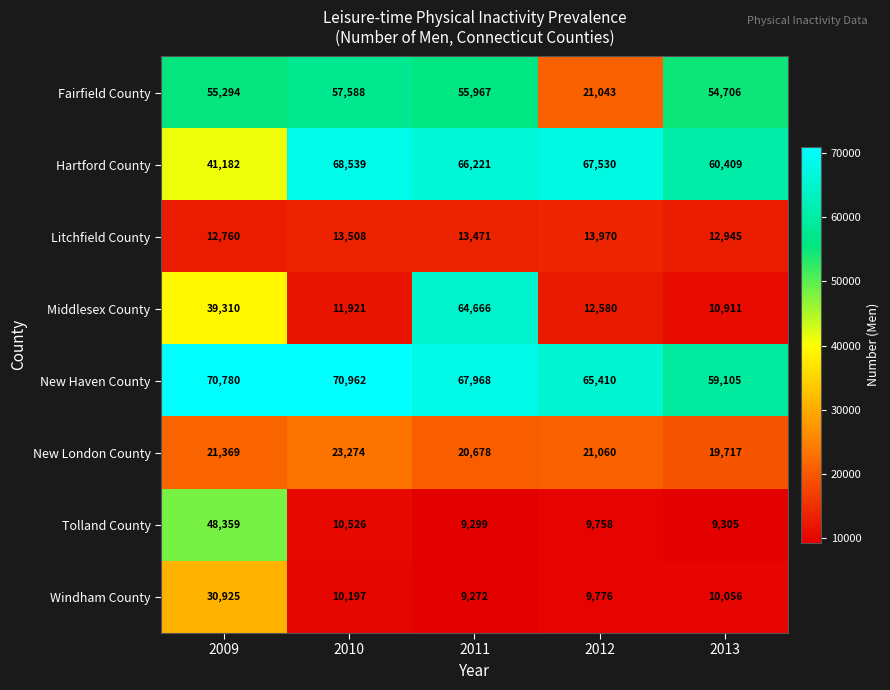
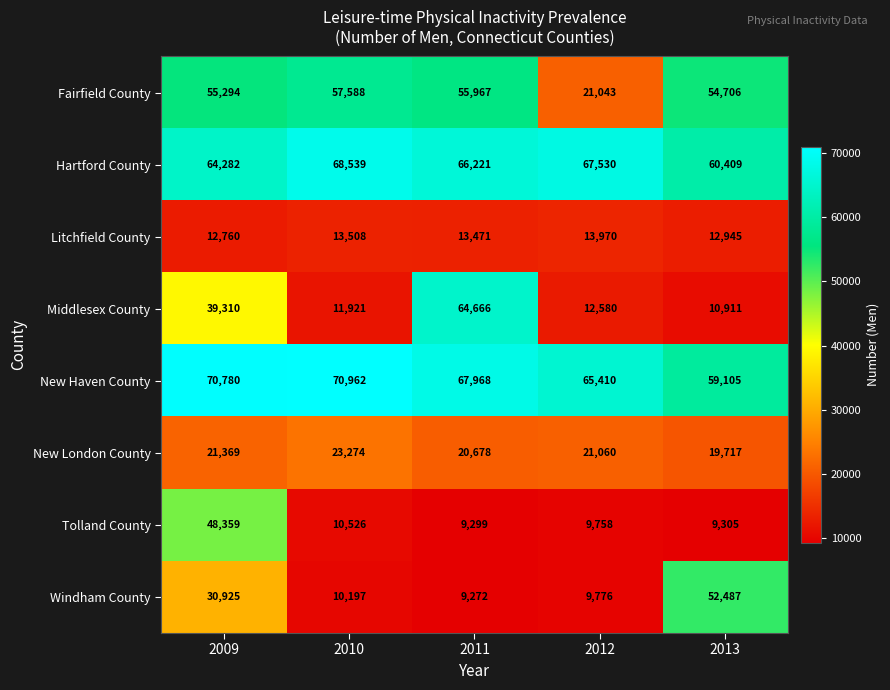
  {
    "Fairfield County": {
      "2009": "55,294",
      "2010": "57,588",
      "2011": "55,967",
      "2012": "21,043",
      "2013": "54,706"
    },
    "Hartford County": {
-     "2009": "41,182",
+     "2009": "64,282",
      "2010": "68,539",
      "2011": "66,221",
      "2012": "67,530",
      "2013": "60,409"
    },
    "Litchfield County": {
      "2009": "12,760",
      "2010": "13,508",
      "2011": "13,471",
      "2012": "13,970",
      "2013": "12,945"
    },
    "Middlesex County": {
      "2009": "39,310",
      "2010": "11,921",
      "2011": "64,666",
      "2012": "12,580",
      "2013": "10,911"
    },
    "New Haven County": {
      "2009": "70,780",
      "2010": "70,962",
      "2011": "67,968",
      "2012": "65,410",
      "2013": "59,105"
    },
    "New London County": {
      "2009": "21,369",
      "2010": "23,274",
      "2011": "20,678",
      "2012": "21,060",
      "2013": "19,717"
    },
    "Tolland County": {
      "2009": "48,359",
      "2010": "10,526",
      "2011": "9,299",
      "2012": "9,758",
      "2013": "9,305"
    },
    "Windham County": {
      "2009": "30,925",
      "2010": "10,197",
      "2011": "9,272",
      "2012": "9,776",
-     "2013": "10,056"
+     "2013": "52,487"
    }
  }
